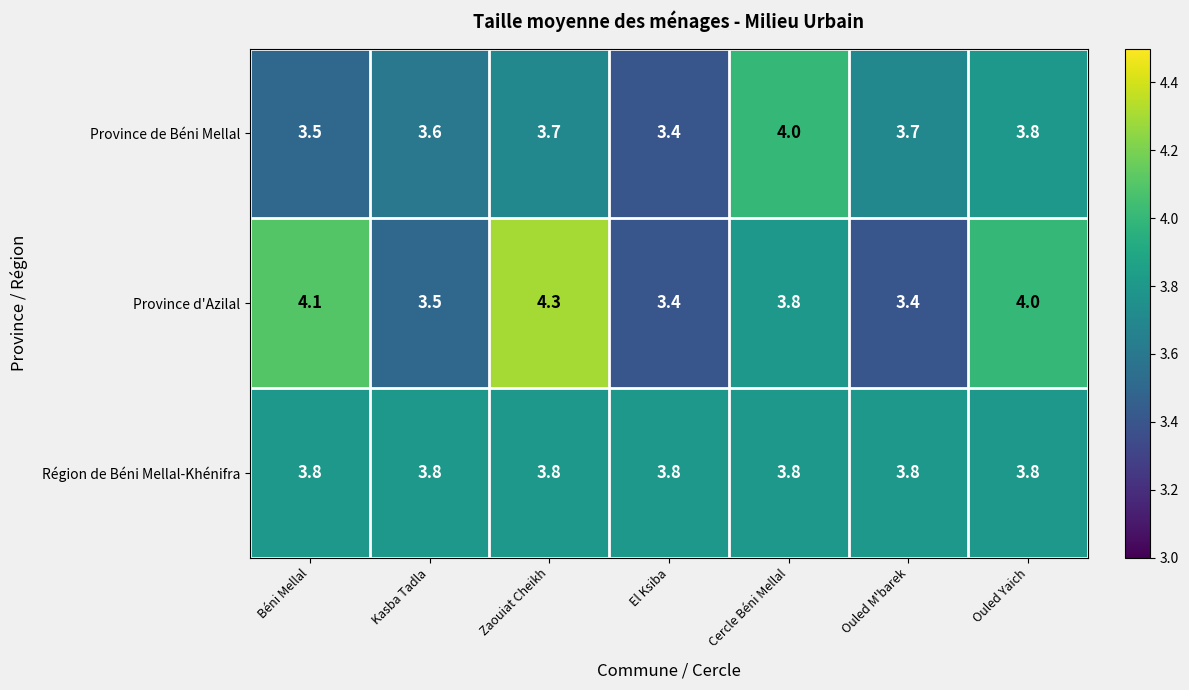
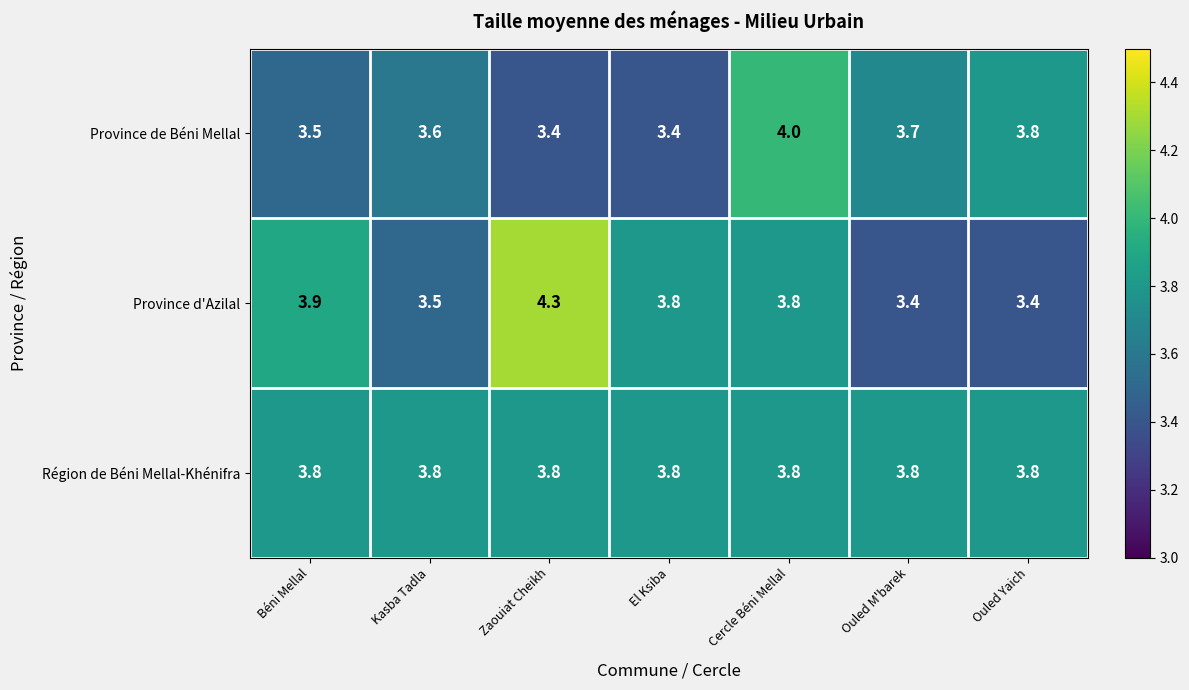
  {
    "Province de Béni Mellal": {
      "Béni Mellal": 3.5,
      "Kasba Tadla": 3.6,
-     "Zaouiat Cheikh": 3.7,
+     "Zaouiat Cheikh": 3.4,
      "El Ksiba": 3.4,
      "Cercle Béni Mellal": 4.0,
      "Ouled M'barek": 3.7,
      "Ouled Yaich": 3.8
    },
    "Province d'Azilal": {
-     "Béni Mellal": 4.1,
+     "Béni Mellal": 3.9,
      "Kasba Tadla": 3.5,
      "Zaouiat Cheikh": 4.3,
-     "El Ksiba": 3.4,
+     "El Ksiba": 3.8,
      "Cercle Béni Mellal": 3.8,
      "Ouled M'barek": 3.4,
-     "Ouled Yaich": 4.0
+     "Ouled Yaich": 3.4
    },
    "Région de Béni Mellal-Khénifra": {
      "Béni Mellal": 3.8,
      "Kasba Tadla": 3.8,
      "Zaouiat Cheikh": 3.8,
      "El Ksiba": 3.8,
      "Cercle Béni Mellal": 3.8,
      "Ouled M'barek": 3.8,
      "Ouled Yaich": 3.8
    }
  }
